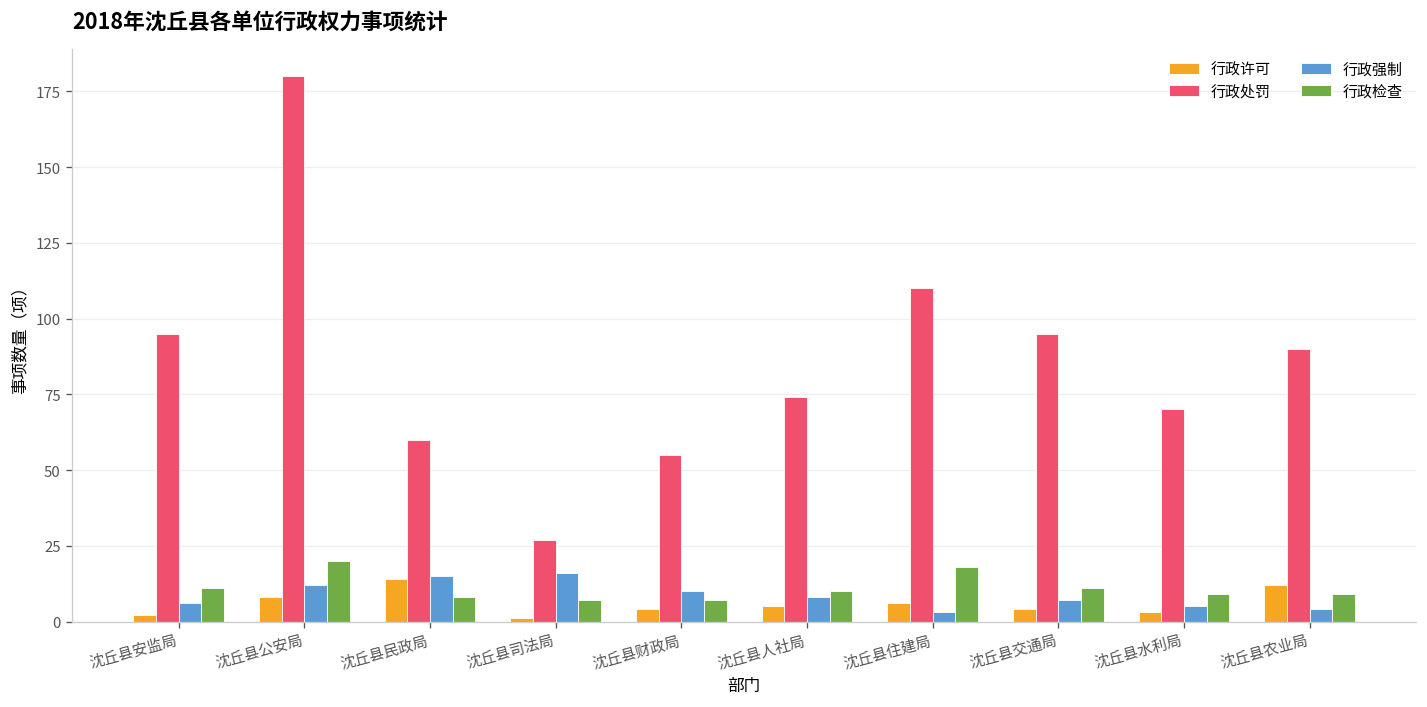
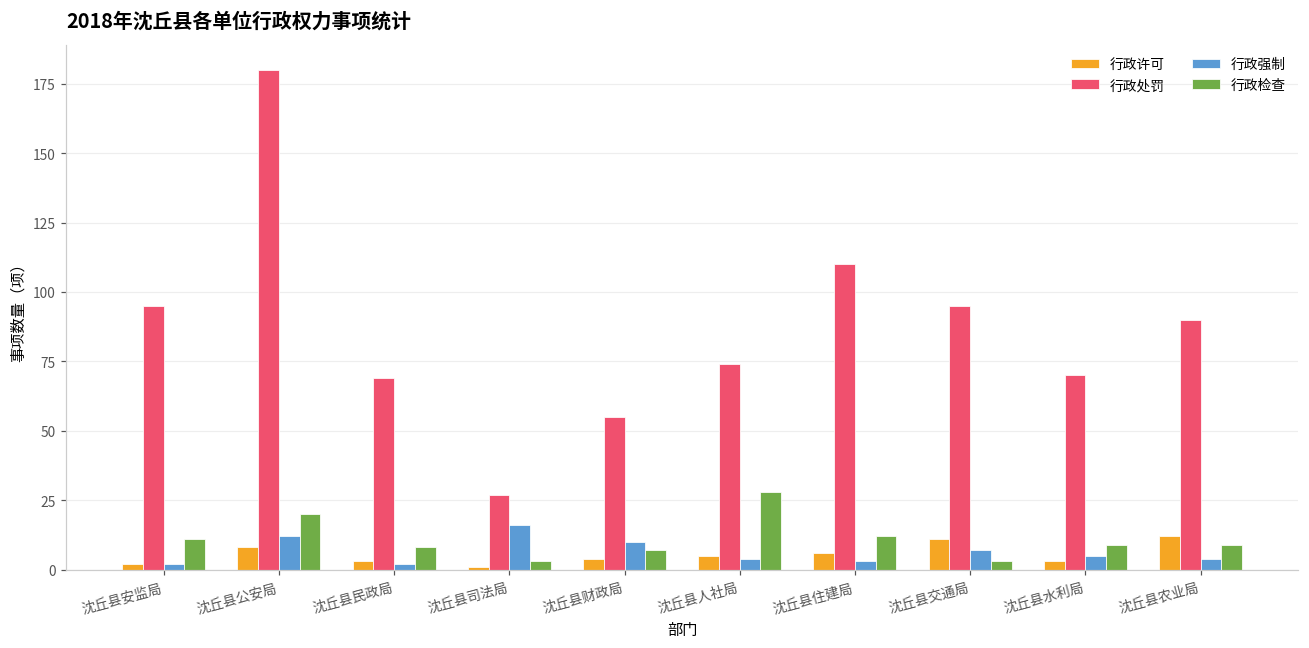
  {
    "行政许可": {
      "沈丘县安监局": 2,
      "沈丘县公安局": 8,
-     "沈丘县民政局": 14,
+     "沈丘县民政局": 3,
      "沈丘县司法局": 1,
      "沈丘县财政局": 4,
      "沈丘县人社局": 5,
      "沈丘县住建局": 6,
-     "沈丘县交通局": 4,
+     "沈丘县交通局": 11,
      "沈丘县水利局": 3,
      "沈丘县农业局": 12
    },
    "行政处罚": {
      "沈丘县安监局": 95,
      "沈丘县公安局": 180,
-     "沈丘县民政局": 60,
+     "沈丘县民政局": 69,
      "沈丘县司法局": 27,
      "沈丘县财政局": 55,
      "沈丘县人社局": 74,
      "沈丘县住建局": 110,
      "沈丘县交通局": 95,
      "沈丘县水利局": 70,
      "沈丘县农业局": 90
    },
    "行政强制": {
-     "沈丘县安监局": 6,
+     "沈丘县安监局": 2,
      "沈丘县公安局": 12,
-     "沈丘县民政局": 15,
+     "沈丘县民政局": 2,
      "沈丘县司法局": 16,
      "沈丘县财政局": 10,
-     "沈丘县人社局": 8,
+     "沈丘县人社局": 4,
      "沈丘县住建局": 3,
      "沈丘县交通局": 7,
      "沈丘县水利局": 5,
      "沈丘县农业局": 4
    },
    "行政检查": {
      "沈丘县安监局": 11,
      "沈丘县公安局": 20,
      "沈丘县民政局": 8,
-     "沈丘县司法局": 7,
+     "沈丘县司法局": 3,
      "沈丘县财政局": 7,
-     "沈丘县人社局": 10,
-     "沈丘县住建局": 18,
-     "沈丘县交通局": 11,
+     "沈丘县人社局": 28,
+     "沈丘县住建局": 12,
+     "沈丘县交通局": 3,
      "沈丘县水利局": 9,
      "沈丘县农业局": 9
    }
  }
